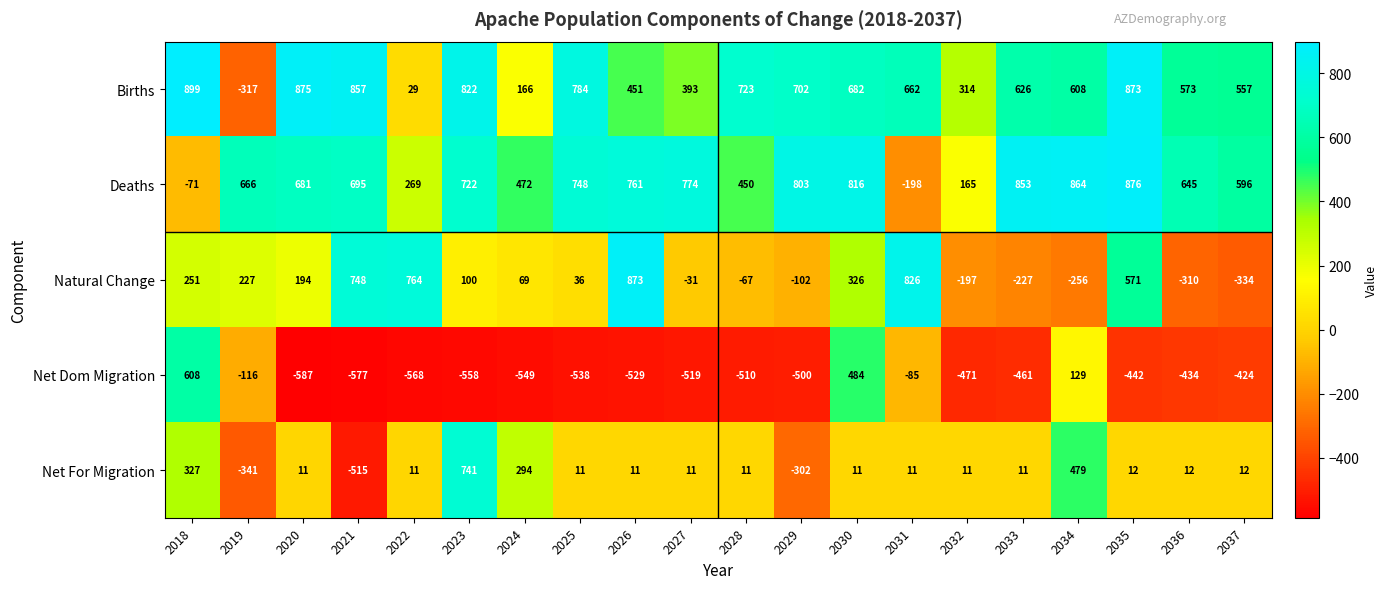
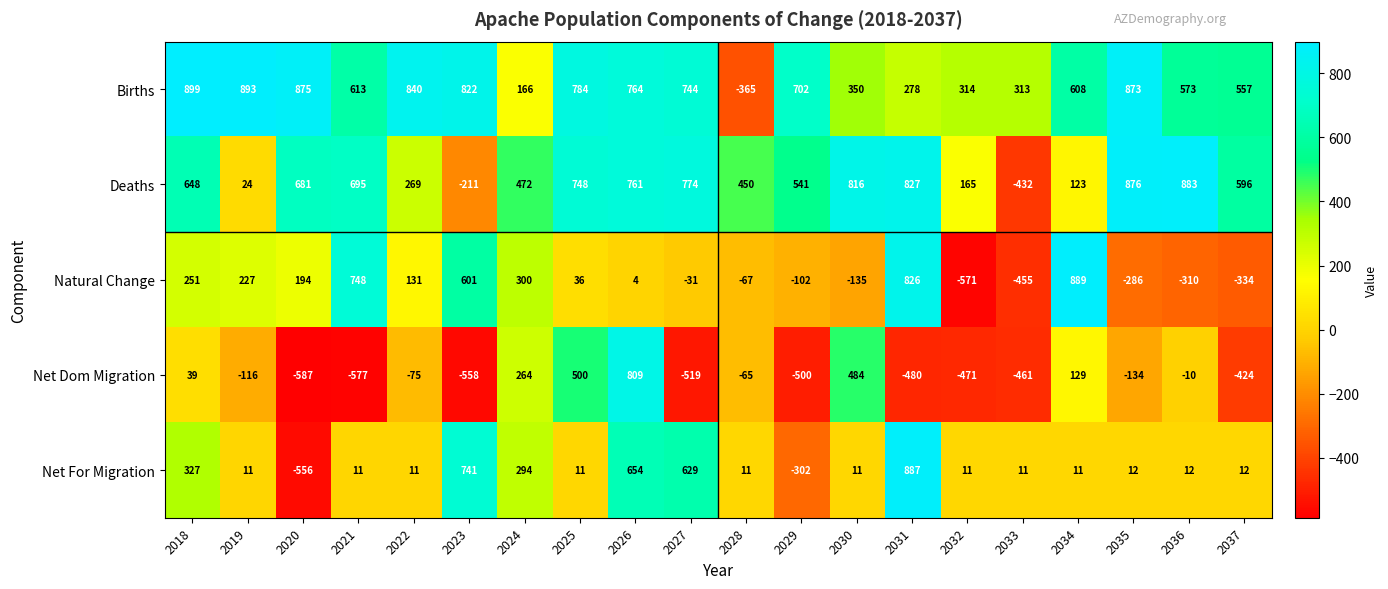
  {
    "Births": {
      "2018": 899,
-     "2019": -317,
+     "2019": 893,
      "2020": 875,
-     "2021": 857,
-     "2022": 29,
+     "2021": 613,
+     "2022": 840,
      "2023": 822,
      "2024": 166,
      "2025": 784,
-     "2026": 451,
-     "2027": 393,
-     "2028": 723,
+     "2026": 764,
+     "2027": 744,
+     "2028": -365,
      "2029": 702,
-     "2030": 682,
-     "2031": 662,
+     "2030": 350,
+     "2031": 278,
      "2032": 314,
-     "2033": 626,
+     "2033": 313,
      "2034": 608,
      "2035": 873,
      "2036": 573,
      "2037": 557
    },
    "Deaths": {
-     "2018": -71,
-     "2019": 666,
+     "2018": 648,
+     "2019": 24,
      "2020": 681,
      "2021": 695,
      "2022": 269,
-     "2023": 722,
+     "2023": -211,
      "2024": 472,
      "2025": 748,
      "2026": 761,
      "2027": 774,
      "2028": 450,
-     "2029": 803,
+     "2029": 541,
      "2030": 816,
-     "2031": -198,
+     "2031": 827,
      "2032": 165,
-     "2033": 853,
-     "2034": 864,
+     "2033": -432,
+     "2034": 123,
      "2035": 876,
-     "2036": 645,
+     "2036": 883,
      "2037": 596
    },
    "Natural Change": {
      "2018": 251,
      "2019": 227,
      "2020": 194,
      "2021": 748,
-     "2022": 764,
-     "2023": 100,
-     "2024": 69,
+     "2022": 131,
+     "2023": 601,
+     "2024": 300,
      "2025": 36,
-     "2026": 873,
+     "2026": 4,
      "2027": -31,
      "2028": -67,
      "2029": -102,
-     "2030": 326,
+     "2030": -135,
      "2031": 826,
-     "2032": -197,
-     "2033": -227,
-     "2034": -256,
-     "2035": 571,
+     "2032": -571,
+     "2033": -455,
+     "2034": 889,
+     "2035": -286,
      "2036": -310,
      "2037": -334
    },
    "Net Dom Migration": {
-     "2018": 608,
+     "2018": 39,
      "2019": -116,
      "2020": -587,
      "2021": -577,
-     "2022": -568,
+     "2022": -75,
      "2023": -558,
-     "2024": -549,
-     "2025": -538,
-     "2026": -529,
+     "2024": 264,
+     "2025": 500,
+     "2026": 809,
      "2027": -519,
-     "2028": -510,
+     "2028": -65,
      "2029": -500,
      "2030": 484,
-     "2031": -85,
+     "2031": -480,
      "2032": -471,
      "2033": -461,
      "2034": 129,
-     "2035": -442,
-     "2036": -434,
+     "2035": -134,
+     "2036": -10,
      "2037": -424
    },
    "Net For Migration": {
      "2018": 327,
-     "2019": -341,
-     "2020": 11,
-     "2021": -515,
+     "2019": 11,
+     "2020": -556,
+     "2021": 11,
      "2022": 11,
      "2023": 741,
      "2024": 294,
      "2025": 11,
-     "2026": 11,
-     "2027": 11,
+     "2026": 654,
+     "2027": 629,
      "2028": 11,
      "2029": -302,
      "2030": 11,
-     "2031": 11,
+     "2031": 887,
      "2032": 11,
      "2033": 11,
-     "2034": 479,
+     "2034": 11,
      "2035": 12,
      "2036": 12,
      "2037": 12
    }
  }
